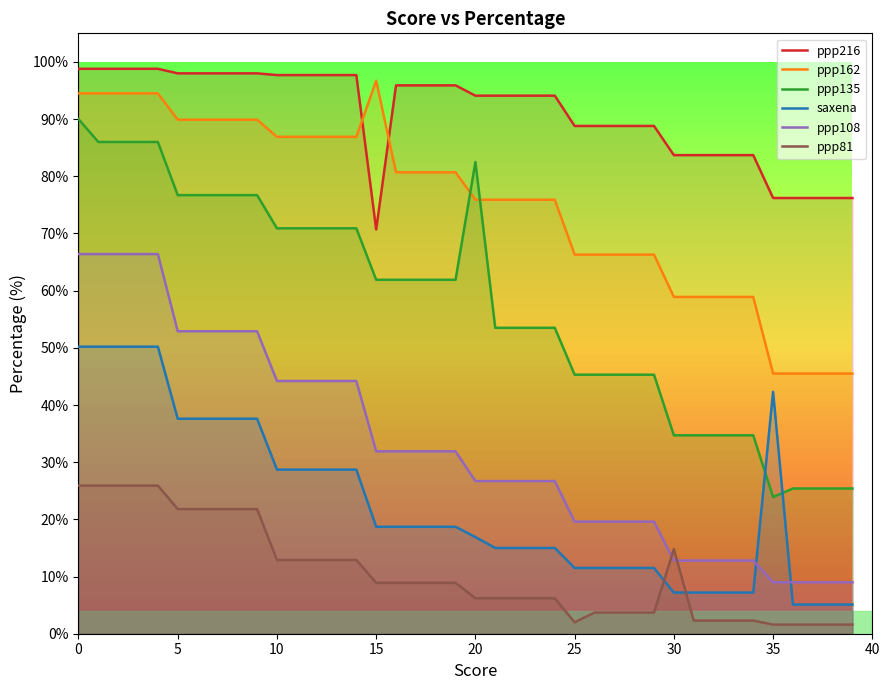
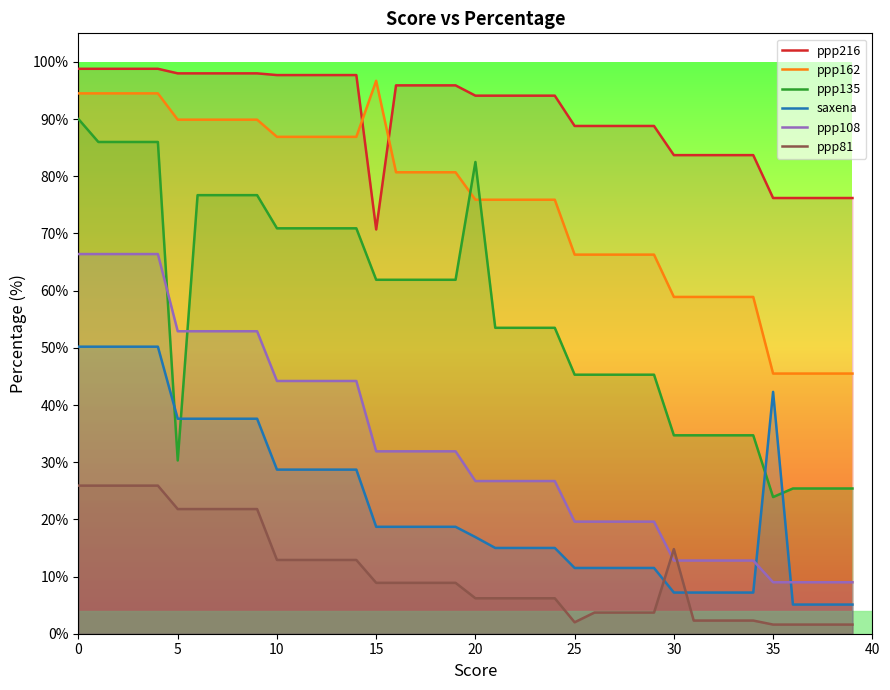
  {
    "ppp216": {
      "0": "99%",
      "5": "98%",
      "10": "98%",
      "15": "71%",
      "20": "94%",
      "25": "89%",
      "30": "84%",
      "35": "76%"
    },
    "ppp162": {
      "0": "95%",
      "5": "90%",
      "10": "87%",
      "15": "97%",
      "20": "76%",
      "25": "66%",
      "30": "59%",
      "35": "46%"
    },
    "ppp135": {
      "0": "90%",
-     "5": "77%",
+     "5": "30%",
      "10": "71%",
      "15": "62%",
      "20": "83%",
      "25": "45%",
      "30": "35%",
      "35": "24%"
    },
    "saxena": {
      "0": "50%",
      "5": "38%",
      "10": "29%",
      "15": "19%",
      "20": "17%",
      "25": "12%",
      "30": "7%",
      "35": "42%"
    },
    "ppp108": {
      "0": "66%",
      "5": "53%",
      "10": "44%",
      "15": "32%",
      "20": "27%",
      "25": "20%",
      "30": "13%",
      "35": "9%"
    },
    "ppp81": {
      "0": "26%",
      "5": "22%",
      "10": "13%",
      "15": "9%",
      "20": "6%",
      "30": "15%"
    }
  }
